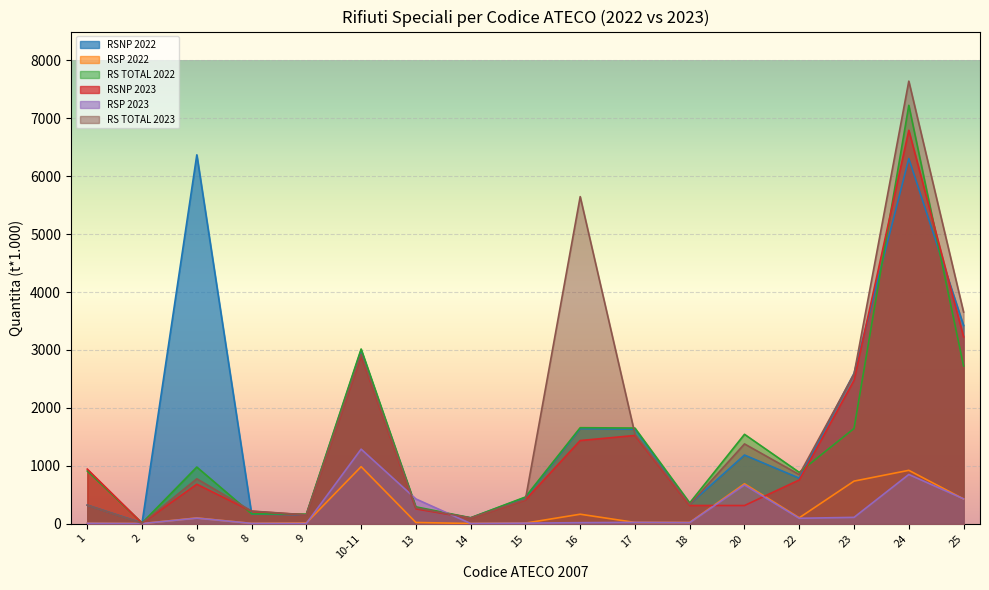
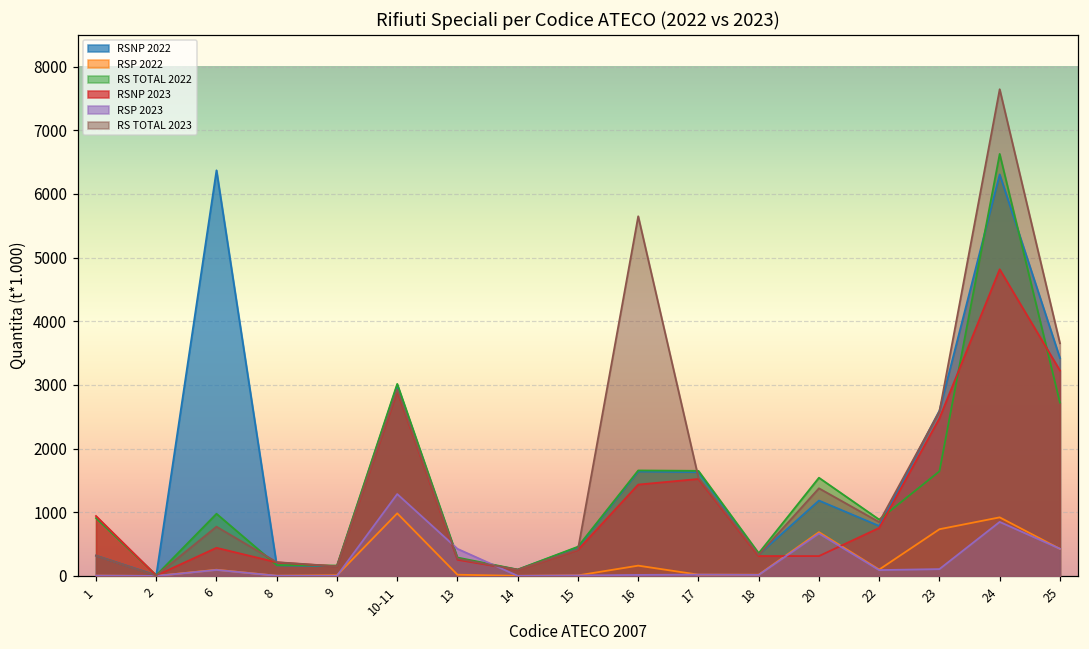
  {
    "RSNP 2022": {
      "6": 6400,
      "20": 1200,
      "24": 6300,
      "25": 3400
    },
    "RSP 2022": {
      "10-11": 1000,
      "13": 0,
      "16": 200,
      "23": 700,
      "24": 900
    },
    "RS TOTAL 2022": {
      "6": 1000,
      "20": 1500,
      "23": 1600,
-     "24": 7200,
+     "24": 6600,
      "25": 2700
    },
    "RSNP 2023": {
-     "6": 700,
+     "6": 400,
      "16": 1400,
      "20": 300,
      "23": 2500,
-     "24": 6800,
+     "24": 4800,
      "25": 3200
    },
    "RSP 2023": {
      "10-11": 1300,
      "13": 400,
      "16": 0,
      "23": 100,
      "24": 800
    },
    "RS TOTAL 2023": {
      "6": 800,
      "16": 5600,
      "20": 1400,
      "24": 7600,
      "25": 3700
    }
  }
